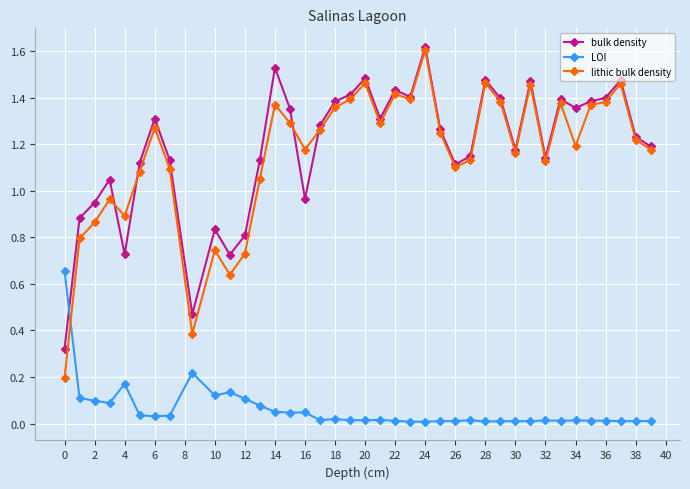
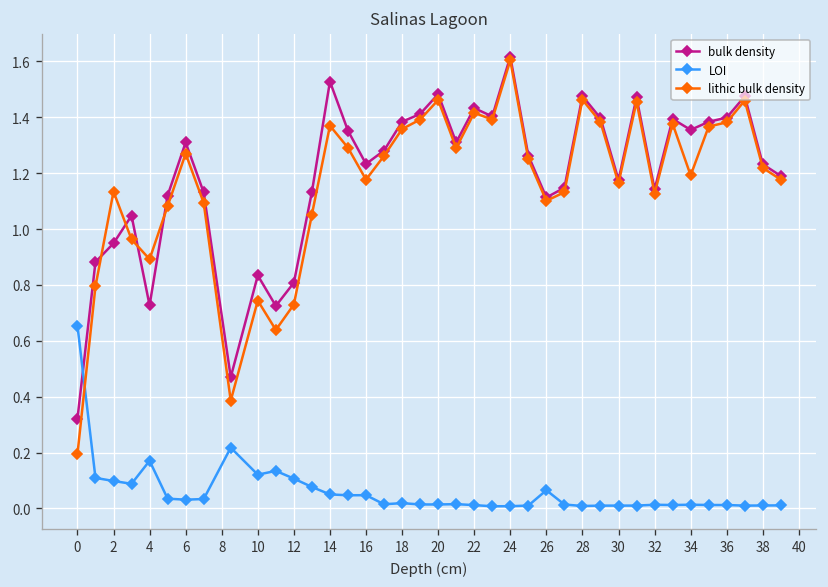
  {
    "bulk density": {
      "0": 0.32,
      "2": 0.95,
      "4": 0.73,
      "6": 1.31,
      "10": 0.83,
      "12": 0.81,
      "14": 1.53,
-     "16": 0.96,
+     "16": 1.23,
      "18": 1.38,
      "20": 1.48,
      "22": 1.43,
      "24": 1.62,
      "26": 1.11,
      "28": 1.48,
      "30": 1.18,
      "32": 1.14,
      "34": 1.35,
      "36": 1.40,
      "38": 1.23
    },
    "LOI": {
      "0": 0.65,
      "2": 0.10,
      "4": 0.17,
      "6": 0.03,
      "10": 0.12,
      "12": 0.11,
      "14": 0.05,
      "16": 0.05,
      "18": 0.02,
      "20": 0.01,
      "22": 0.01,
      "24": 0.01,
-     "26": 0.01,
+     "26": 0.07,
      "28": 0.01,
      "30": 0.01,
      "32": 0.01,
      "34": 0.01,
      "36": 0.01,
      "38": 0.01
    },
    "lithic bulk density": {
      "0": 0.19,
-     "2": 0.86,
+     "2": 1.13,
      "4": 0.89,
      "6": 1.27,
      "10": 0.74,
      "12": 0.73,
      "14": 1.37,
      "16": 1.18,
      "18": 1.36,
      "20": 1.46,
      "22": 1.42,
      "24": 1.60,
      "26": 1.10,
      "28": 1.46,
      "30": 1.16,
      "32": 1.13,
      "34": 1.19,
      "36": 1.38,
      "38": 1.22
    }
  }
